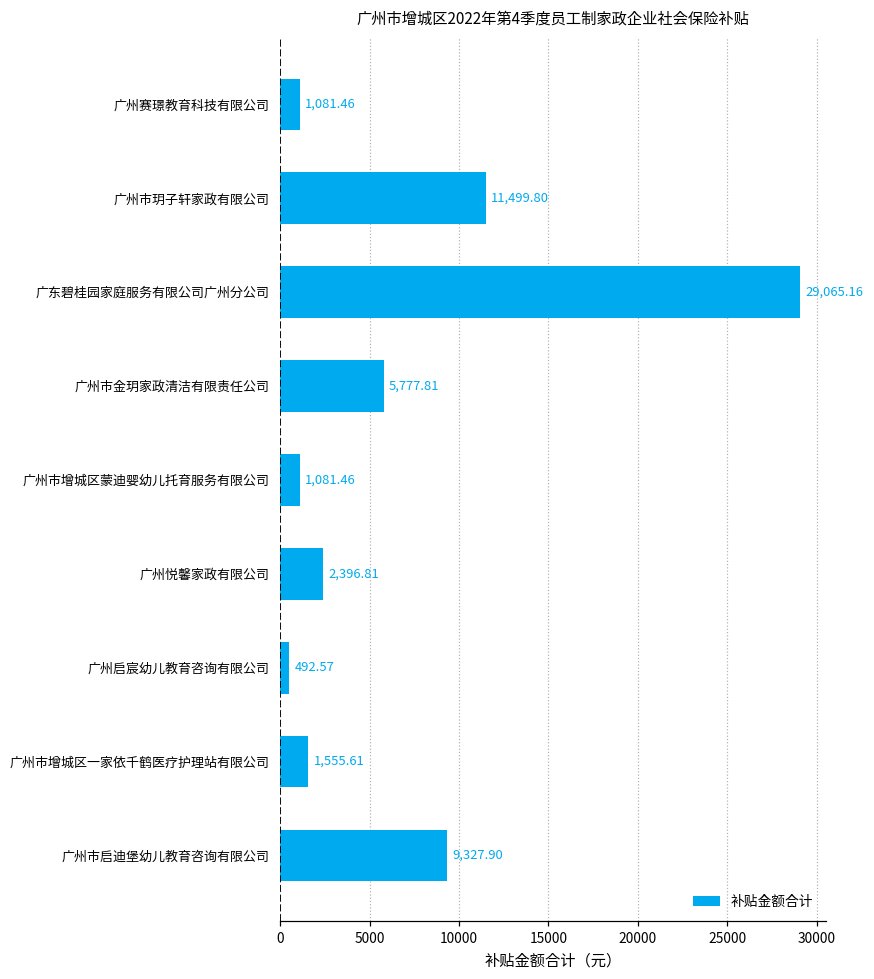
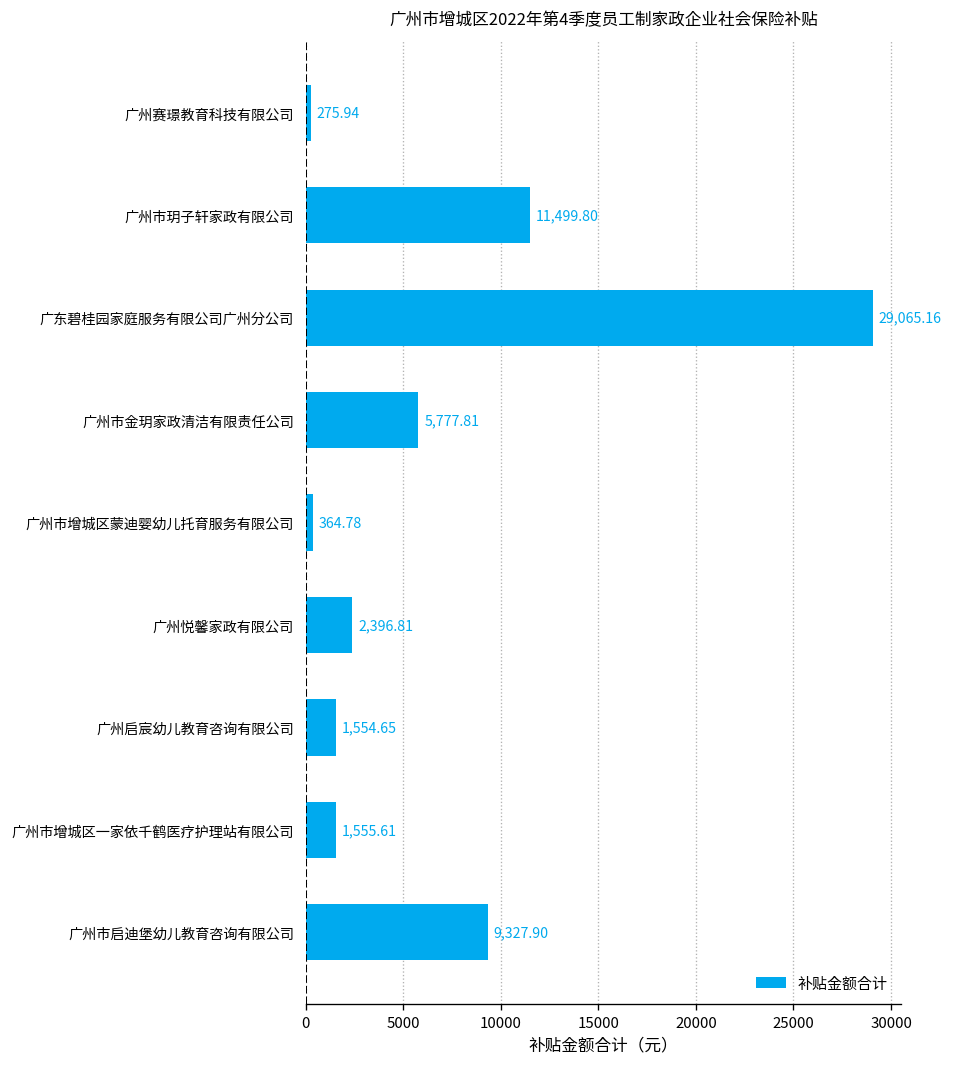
  {
-   "广州赛璟教育科技有限公司": "1,081.46",
+   "广州赛璟教育科技有限公司": "275.94",
    "广州市玥子轩家政有限公司": "11,499.80",
    "广东碧桂园家庭服务有限公司广州分公司": "29,065.16",
    "广州市金玥家政清洁有限责任公司": "5,777.81",
-   "广州市增城区蒙迪婴幼儿托育服务有限公司": "1,081.46",
+   "广州市增城区蒙迪婴幼儿托育服务有限公司": "364.78",
    "广州悦馨家政有限公司": "2,396.81",
-   "广州启宸幼儿教育咨询有限公司": "492.57",
+   "广州启宸幼儿教育咨询有限公司": "1,554.65",
    "广州市增城区一家依千鹤医疗护理站有限公司": "1,555.61",
    "广州市启迪堡幼儿教育咨询有限公司": "9,327.90"
  }
